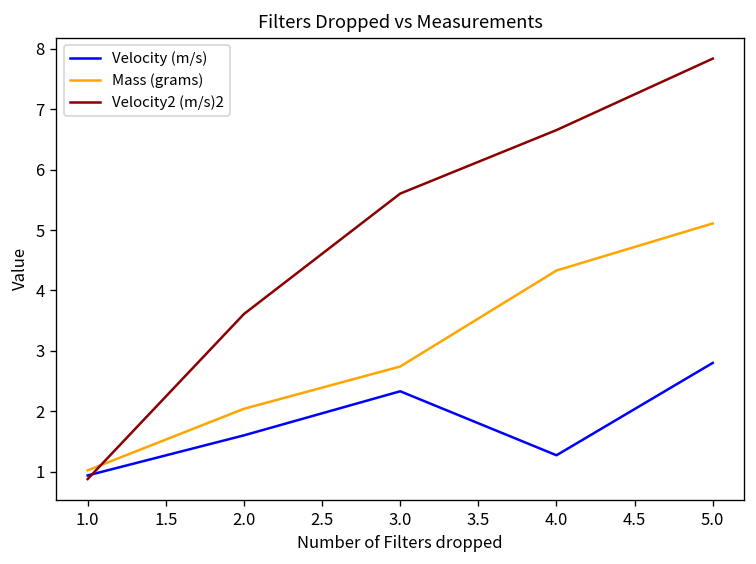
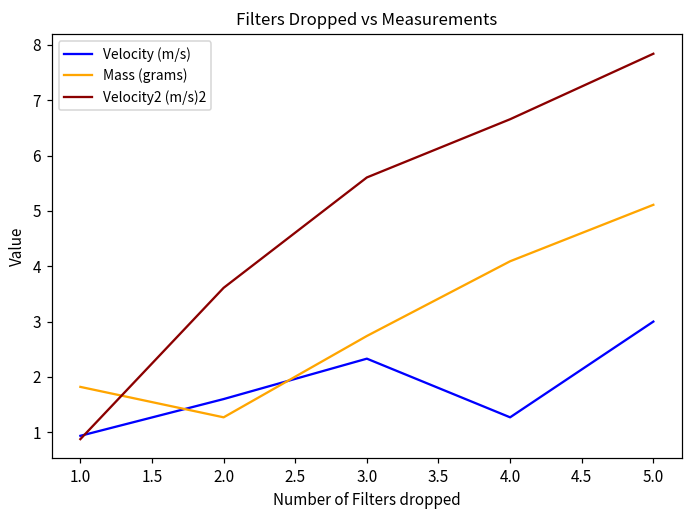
  {
    "Velocity (m/s)": {
      "1.0": 0.9,
      "2.0": 1.6,
      "3.0": 2.3,
      "4.0": 1.3,
-     "5.0": 2.8
+     "5.0": 3.0
    },
    "Mass (grams)": {
-     "1.0": 1.0,
-     "2.0": 2.0,
+     "1.0": 1.8,
+     "2.0": 1.3,
      "3.0": 2.7,
-     "4.0": 4.3,
+     "4.0": 4.1,
      "5.0": 5.1
    },
    "Velocity2 (m/s)2": {
      "1.0": 0.9,
      "2.0": 3.6,
      "3.0": 5.6,
      "4.0": 6.7,
      "5.0": 7.8
    }
  }
